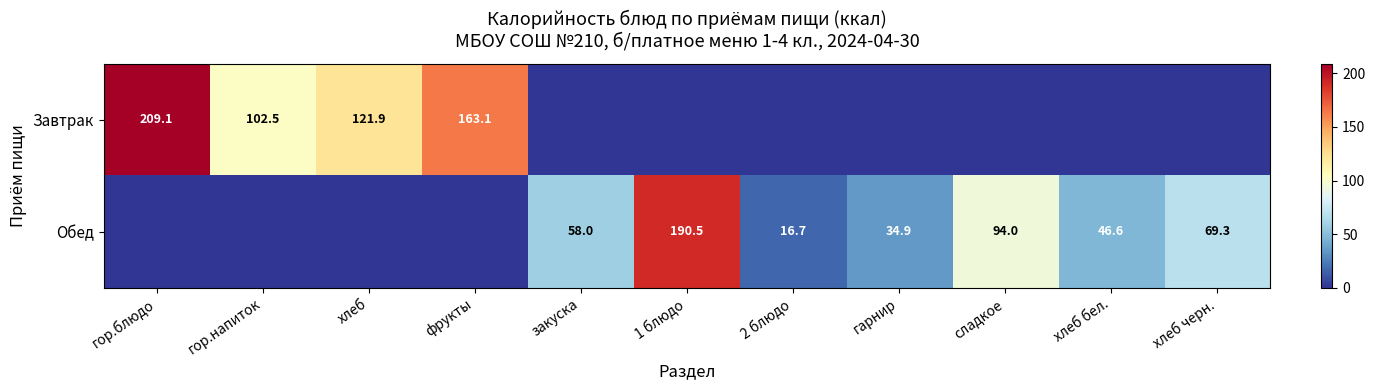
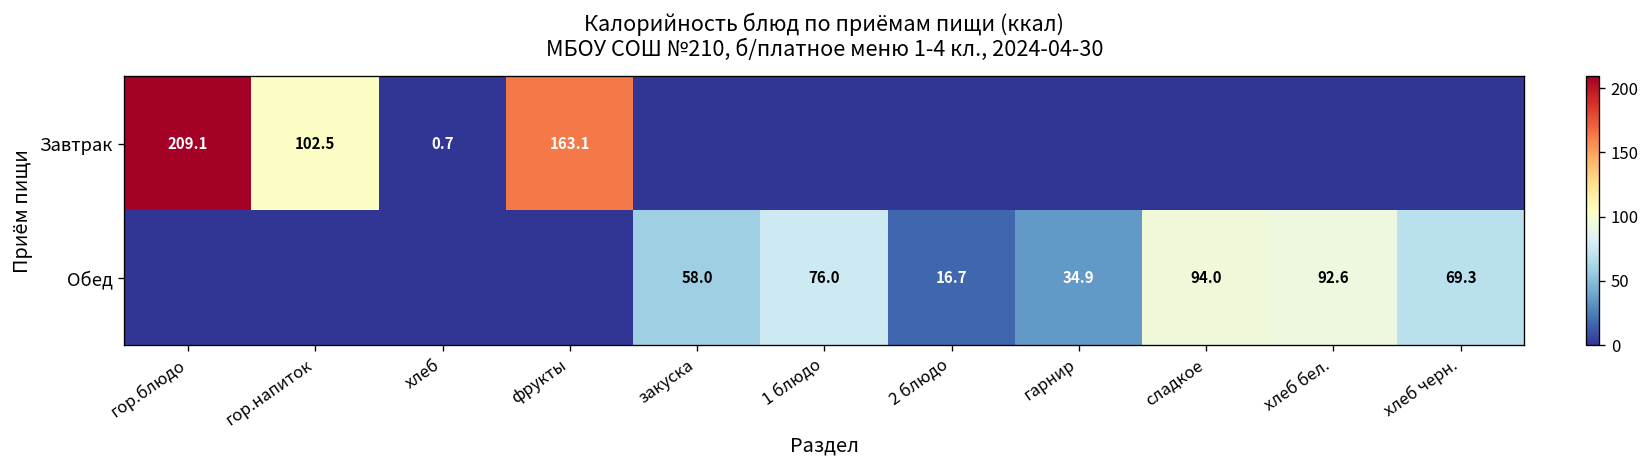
  {
    "Завтрак": {
      "гор.блюдо": 209.1,
      "гор.напиток": 102.5,
-     "хлеб": 121.9,
+     "хлеб": 0.7,
      "фрукты": 163.1
    },
    "Обед": {
      "закуска": 58.0,
-     "1 блюдо": 190.5,
+     "1 блюдо": 76.0,
      "2 блюдо": 16.7,
      "гарнир": 34.9,
      "сладкое": 94.0,
-     "хлеб бел.": 46.6,
+     "хлеб бел.": 92.6,
      "хлеб черн.": 69.3
    }
  }
